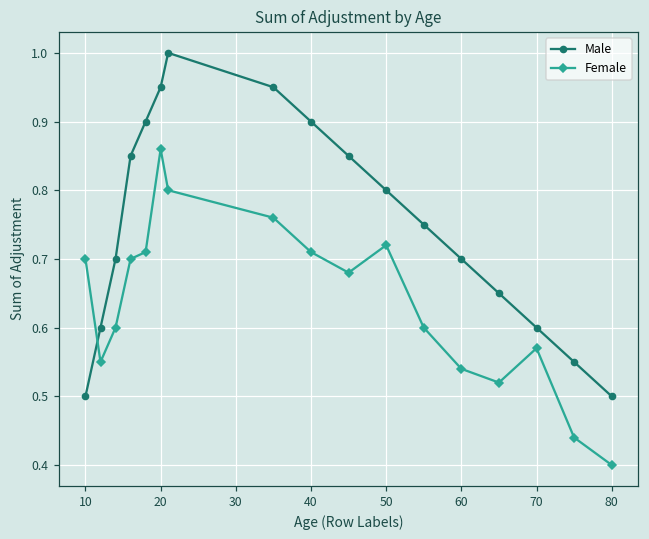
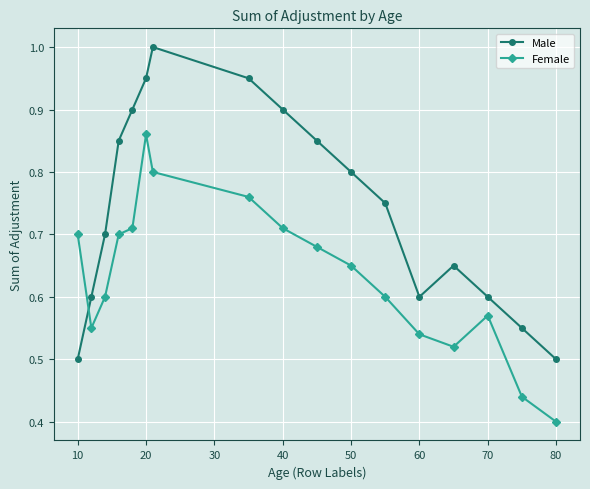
  {
    "Male": {
      "10": 0.5,
      "20": 0.95,
      "40": 0.9,
      "50": 0.8,
-     "60": 0.7,
+     "60": 0.6,
      "70": 0.6,
      "80": 0.5
    },
    "Female": {
      "10": 0.70,
      "20": 0.86,
      "40": 0.71,
-     "50": 0.72,
+     "50": 0.65,
      "60": 0.54,
      "70": 0.57,
      "80": 0.40
    }
  }
